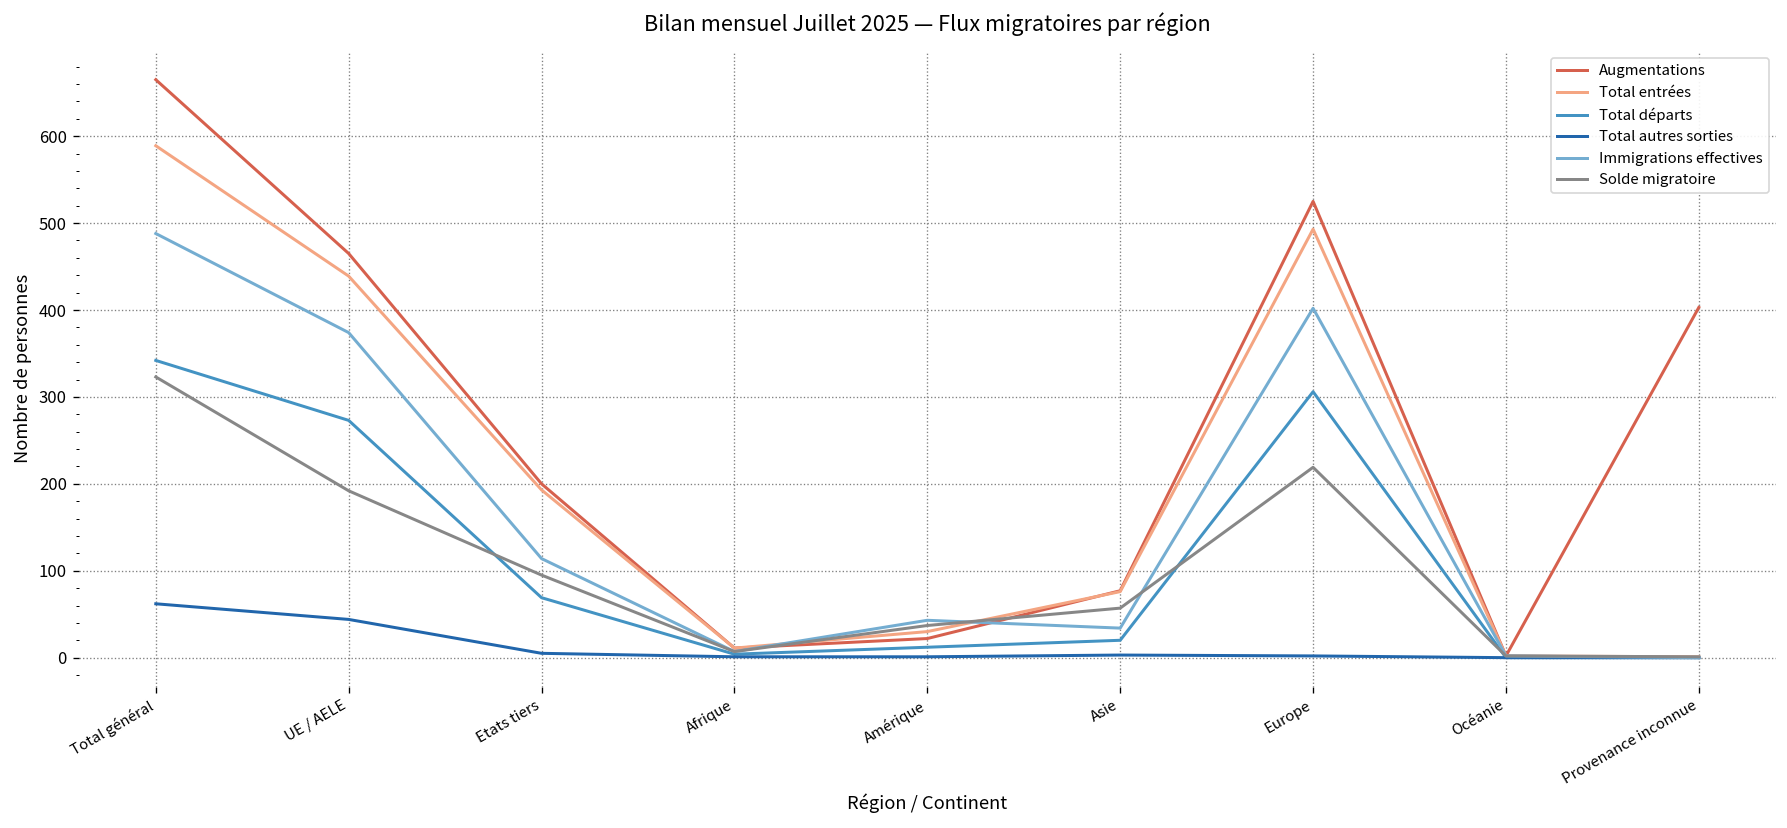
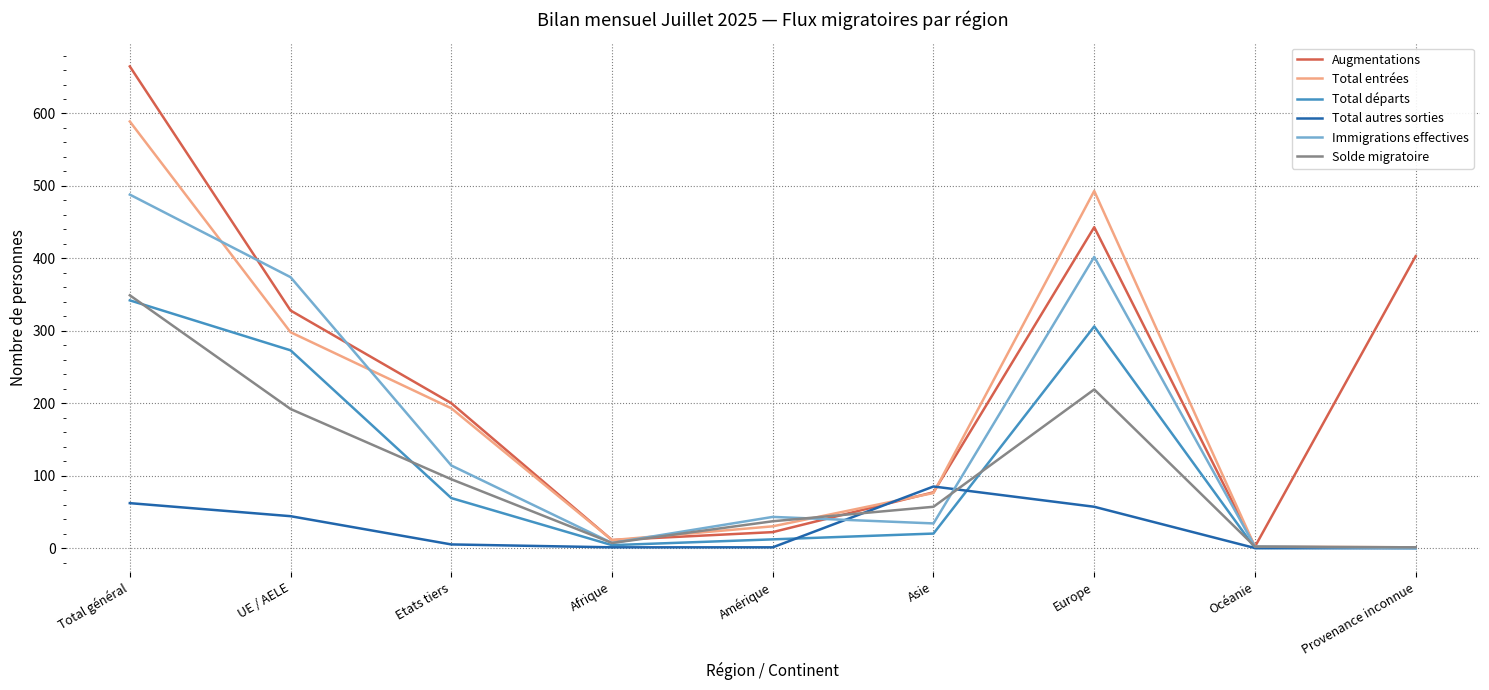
  {
    "Augmentations": {
      "Total général": 670,
-     "UE / AELE": 470,
+     "UE / AELE": 330,
      "Etats tiers": 200,
      "Amérique": 20,
-     "Europe": 530,
+     "Europe": 440,
      "Provenance inconnue": 400
    },
    "Total entrées": {
      "Total général": 590,
-     "UE / AELE": 440,
+     "UE / AELE": 300,
      "Etats tiers": 190,
      "Amérique": 30,
      "Europe": 490
    },
    "Total autres sorties": {
      "Total général": 60,
      "UE / AELE": 40,
      "Etats tiers": 10,
      "Amérique": 0,
-     "Asie": 0,
-     "Europe": 0
+     "Asie": 90,
+     "Europe": 60
    },
    "Solde migratoire": {
-     "Total général": 320,
+     "Total général": 350,
      "UE / AELE": 190,
      "Etats tiers": 100,
      "Amérique": 40,
      "Asie": 60,
      "Europe": 220
    }
  }
